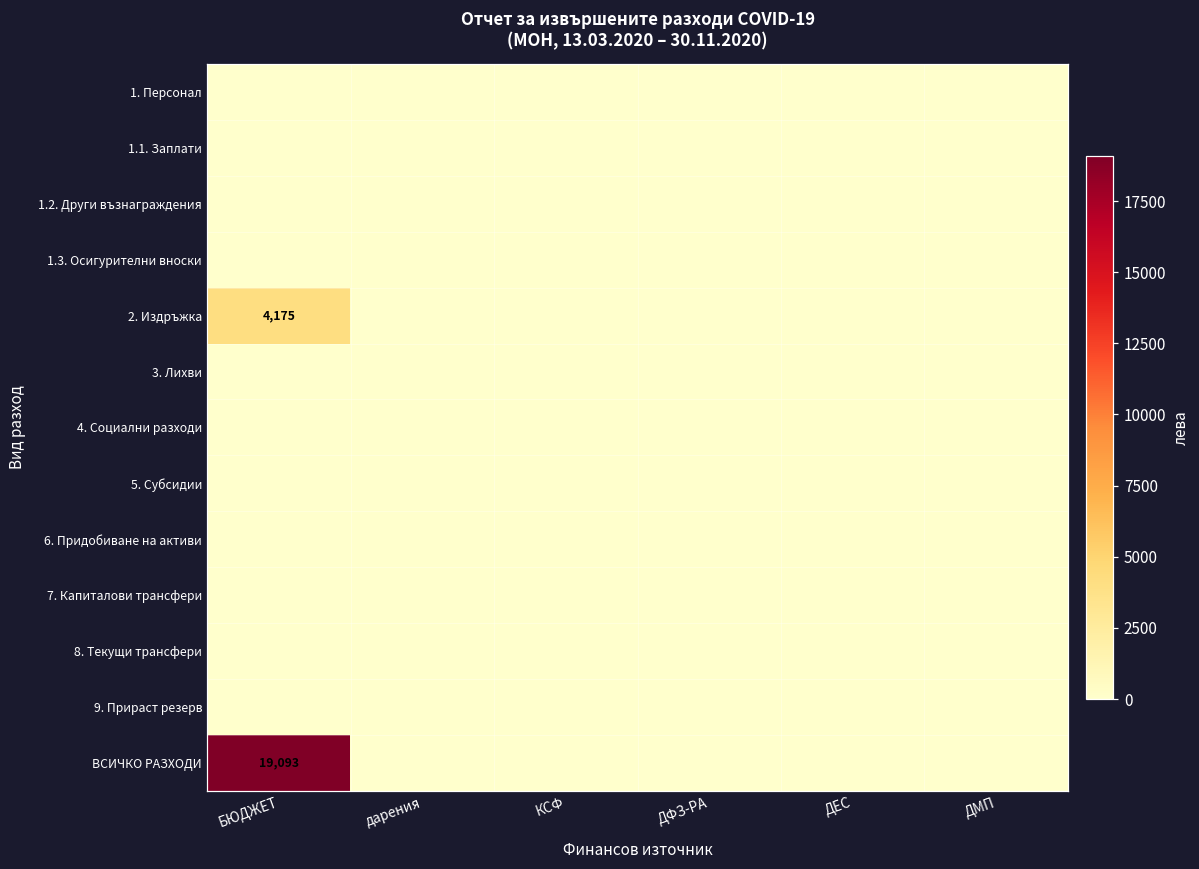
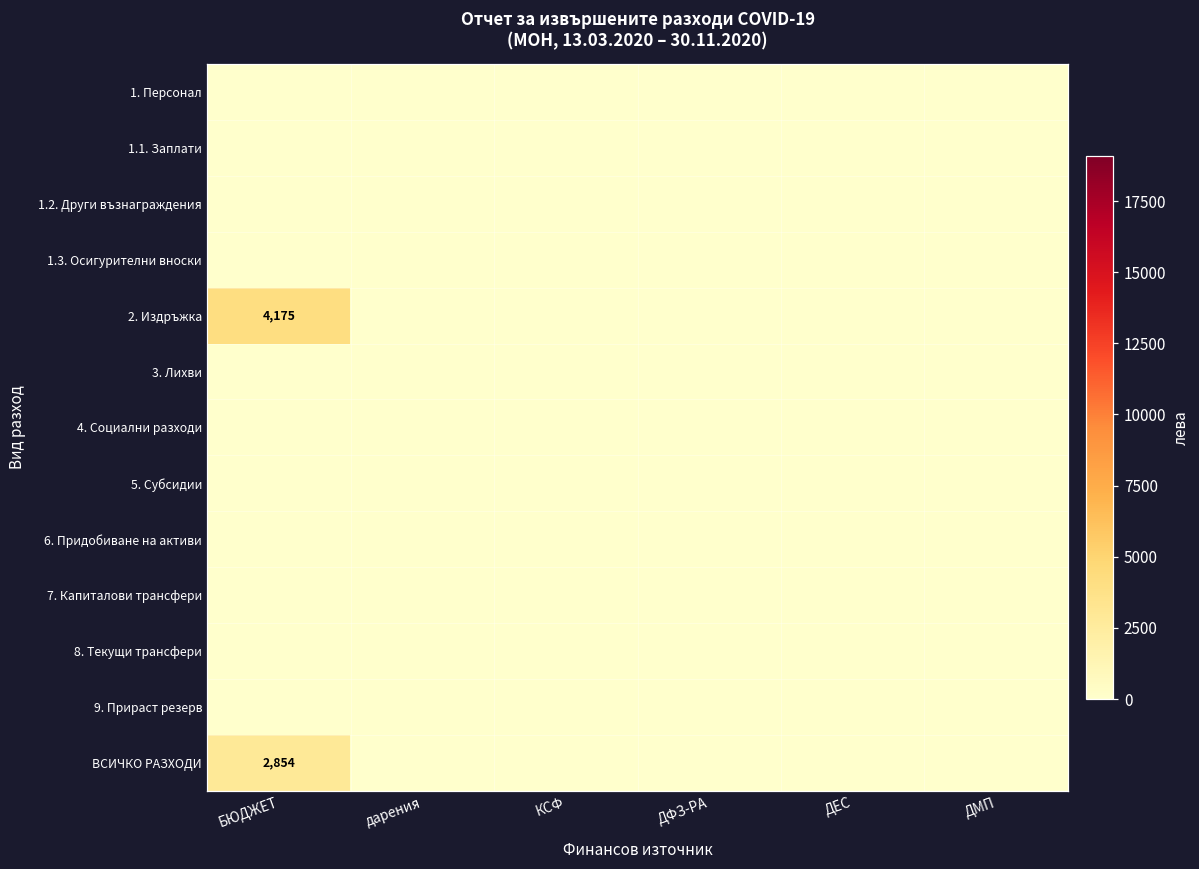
  {
    "2. Издръжка": {
      "БЮДЖЕТ": "4,175"
    },
    "ВСИЧКО РАЗХОДИ": {
-     "БЮДЖЕТ": "19,093"
+     "БЮДЖЕТ": "2,854"
    }
  }
